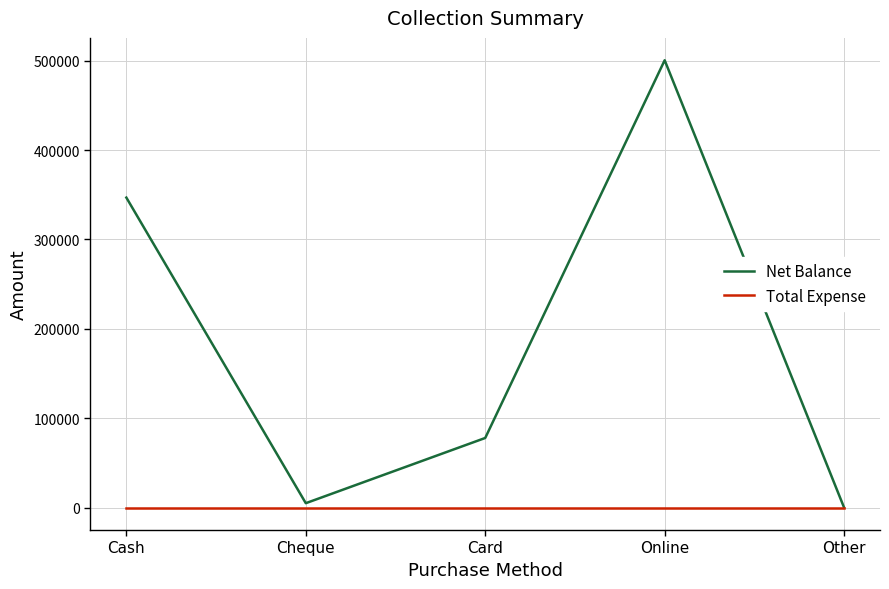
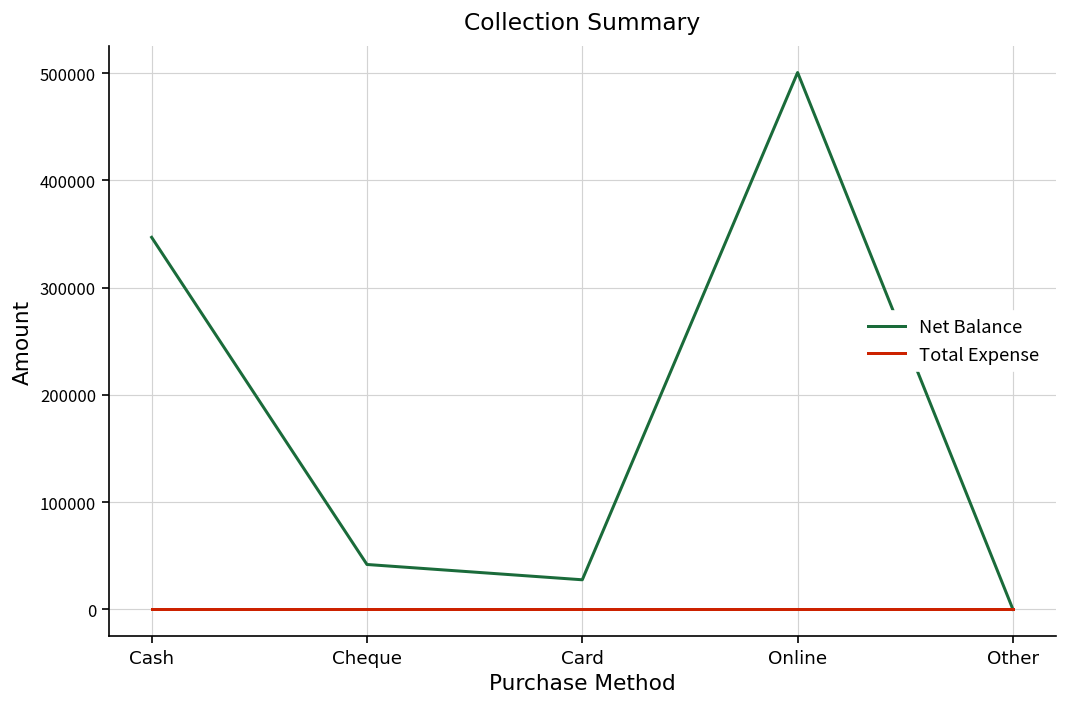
  {
    "Net Balance": {
      "Cash": 350000,
-     "Cheque": 10000,
-     "Card": 80000,
+     "Cheque": 40000,
+     "Card": 30000,
      "Online": 500000
    },
    "Total Expense": {
      "Cash": 0,
      "Cheque": 0,
      "Card": 0,
      "Online": 0
    }
  }
